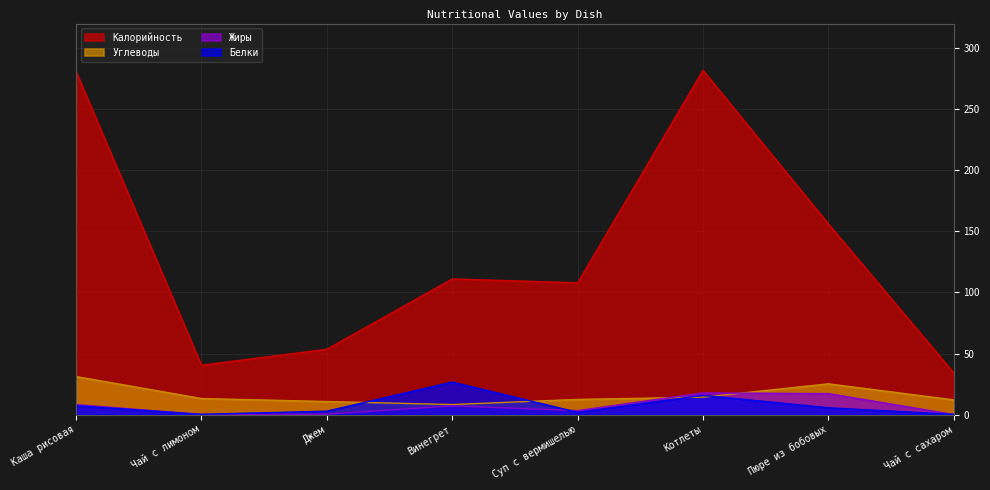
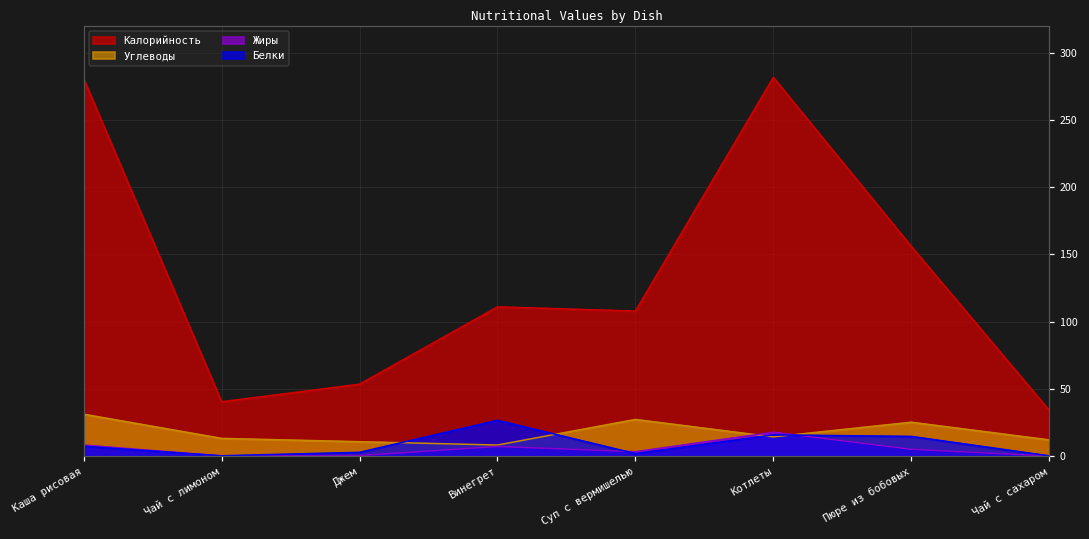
  {
    "Калорийность": {
      "Каша рисовая": 281,
      "Чай с лимоном": 40,
      "Джем": 54,
      "Винегрет": 111,
      "Суп с вермишелью": 108,
      "Котлеты": 282,
      "Пюре из бобовых": 156,
      "Чай с сахаром": 34
    },
    "Углеводы": {
      "Каша рисовая": 31,
      "Чай с лимоном": 13,
      "Джем": 11,
-     "Суп с вермишелью": 12,
+     "Суп с вермишелью": 27,
      "Пюре из бобовых": 25,
      "Чай с сахаром": 12
    },
    "Жиры": {
      "Джем": 0,
-     "Пюре из бобовых": 17
+     "Пюре из бобовых": 5
    },
    "Белки": {
      "Джем": 3,
      "Винегрет": 27,
-     "Пюре из бобовых": 6
+     "Пюре из бобовых": 15
    }
  }
